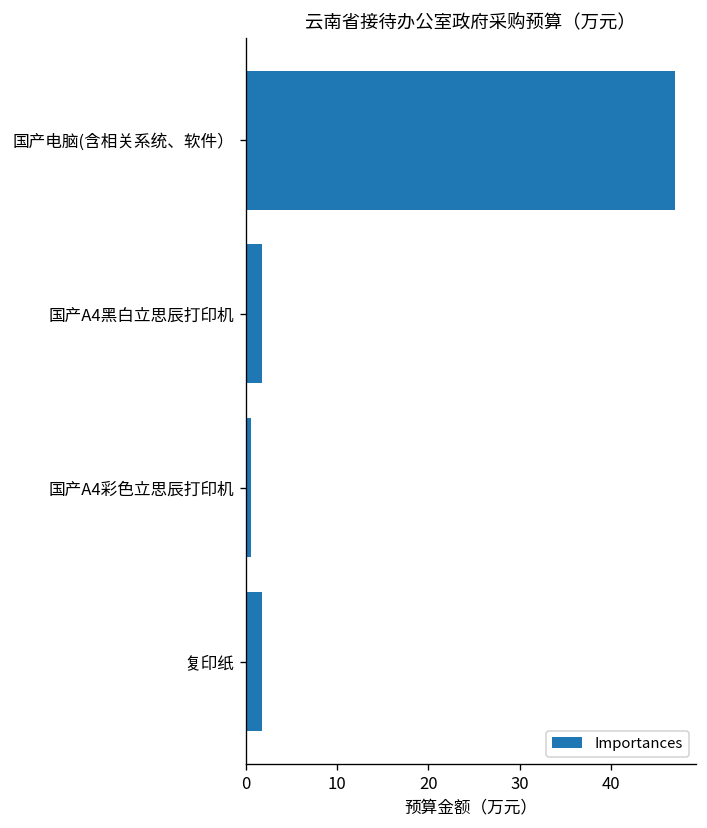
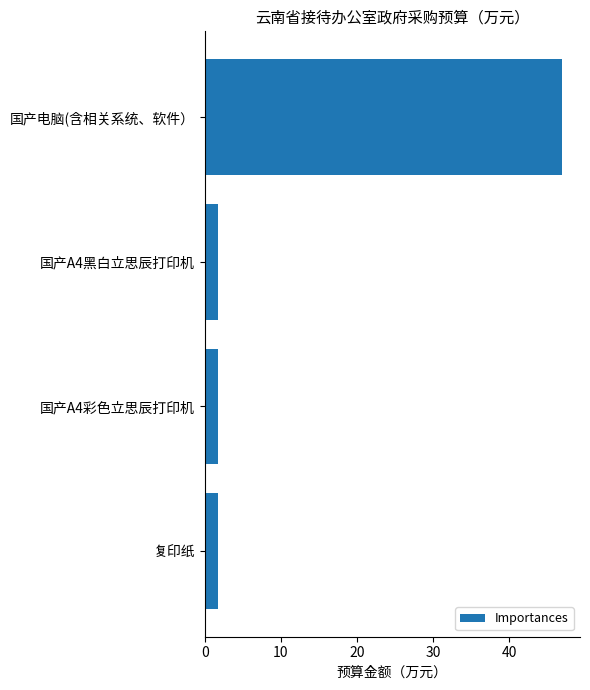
  {
    "国产电脑(含相关系统、软件）": 47,
    "国产A4黑白立思辰打印机": 2,
-   "国产A4彩色立思辰打印机": 1,
+   "国产A4彩色立思辰打印机": 2,
    "复印纸": 2
  }
